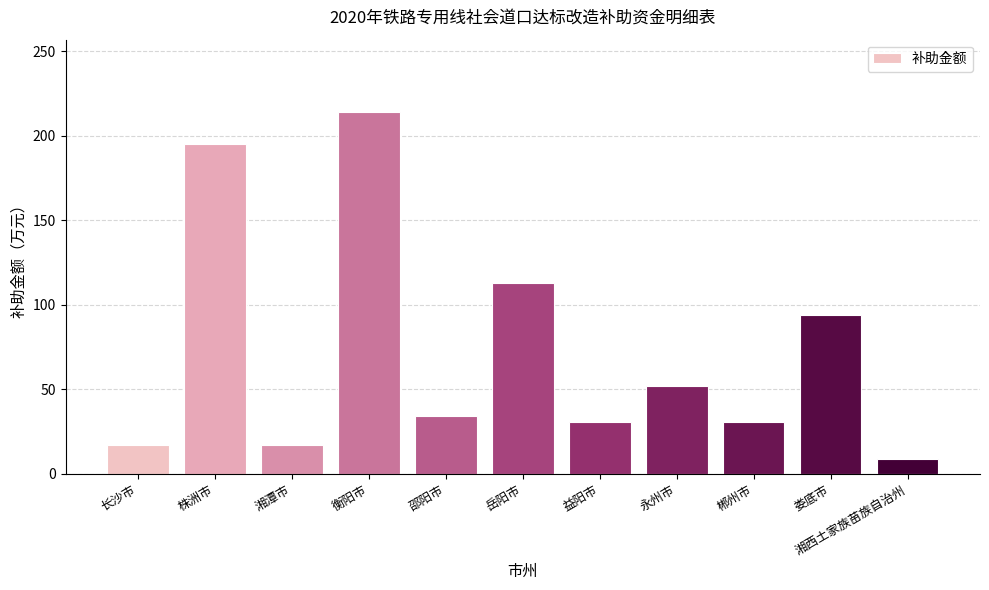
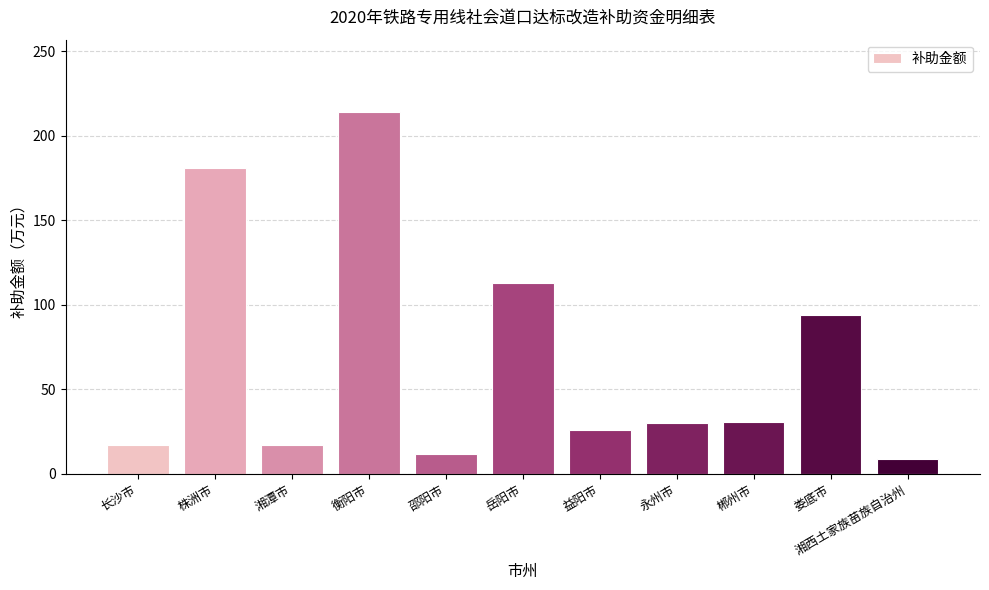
  {
    "长沙市": 17,
-   "株洲市": 195,
+   "株洲市": 181,
    "湘潭市": 17,
    "衡阳市": 214,
-   "邵阳市": 34,
+   "邵阳市": 12,
    "岳阳市": 113,
-   "益阳市": 31,
-   "永州市": 52,
+   "益阳市": 26,
+   "永州市": 30,
    "郴州市": 31,
    "娄底市": 94,
    "湘西土家族苗族自治州": 9
  }
